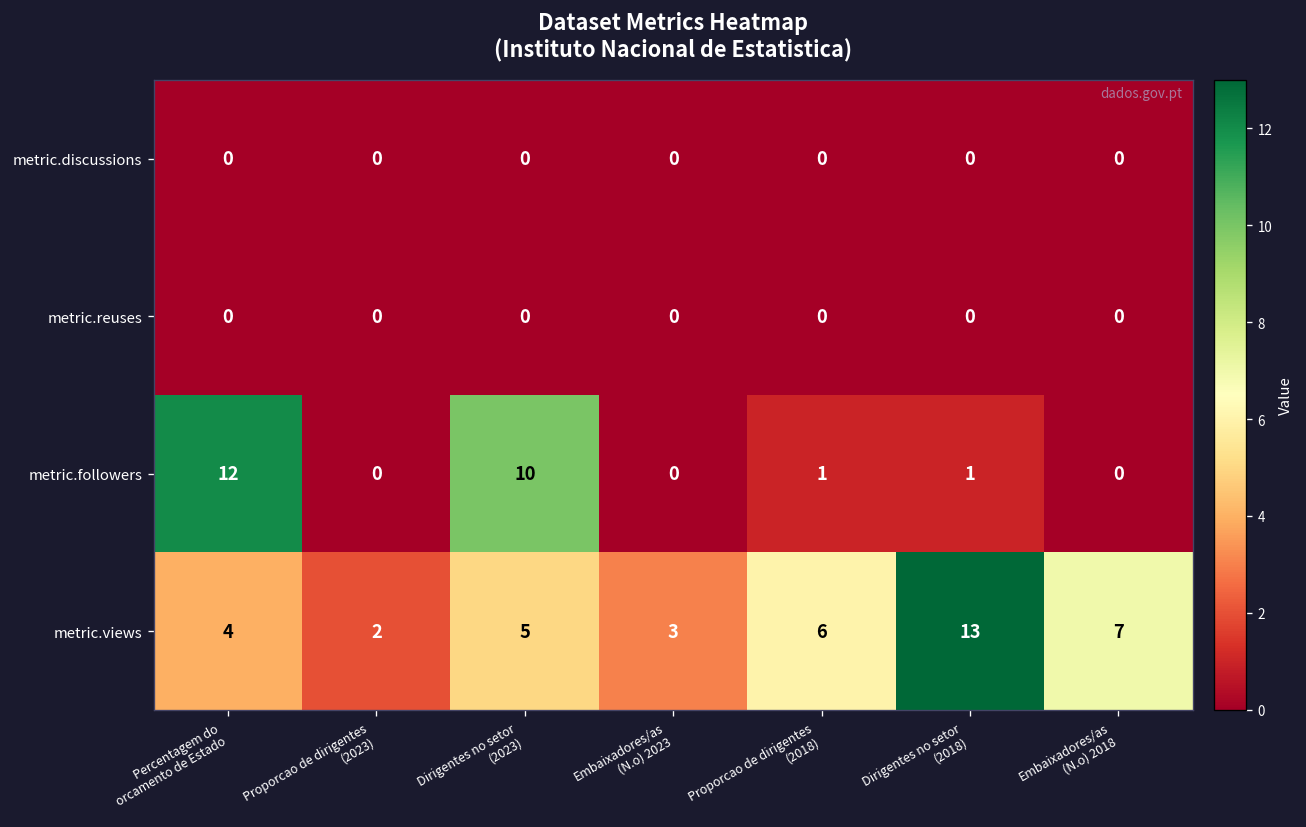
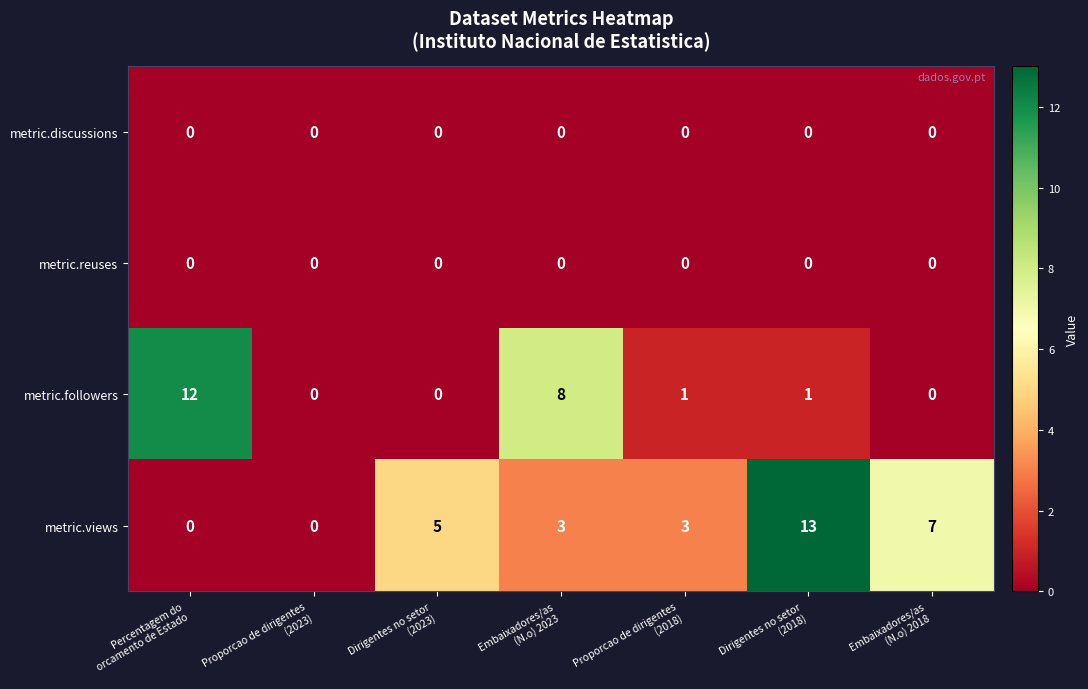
  {
    "metric.discussions": {
      "Percentagem do orcamento de Estado": 0,
      "Proporcao de dirigentes (2023)": 0,
      "Dirigentes no setor (2023)": 0,
      "Embaixadores/as (N.o) 2023": 0,
      "Proporcao de dirigentes (2018)": 0,
      "Dirigentes no setor (2018)": 0
    },
    "metric.reuses": {
      "Percentagem do orcamento de Estado": 0,
      "Proporcao de dirigentes (2023)": 0,
      "Dirigentes no setor (2023)": 0,
      "Embaixadores/as (N.o) 2023": 0,
      "Proporcao de dirigentes (2018)": 0,
      "Dirigentes no setor (2018)": 0,
      "Embaixadores/as (N.o) 2018": 0
    },
    "metric.followers": {
      "Percentagem do orcamento de Estado": 12,
      "Proporcao de dirigentes (2023)": 0,
-     "Dirigentes no setor (2023)": 10,
-     "Embaixadores/as (N.o) 2023": 0,
+     "Dirigentes no setor (2023)": 0,
+     "Embaixadores/as (N.o) 2023": 8,
      "Proporcao de dirigentes (2018)": 1,
      "Dirigentes no setor (2018)": 1,
      "Embaixadores/as (N.o) 2018": 0
    },
    "metric.views": {
-     "Percentagem do orcamento de Estado": 4,
-     "Proporcao de dirigentes (2023)": 2,
+     "Percentagem do orcamento de Estado": 0,
+     "Proporcao de dirigentes (2023)": 0,
      "Dirigentes no setor (2023)": 5,
      "Embaixadores/as (N.o) 2023": 3,
-     "Proporcao de dirigentes (2018)": 6,
+     "Proporcao de dirigentes (2018)": 3,
      "Dirigentes no setor (2018)": 13,
      "Embaixadores/as (N.o) 2018": 7
    }
  }
